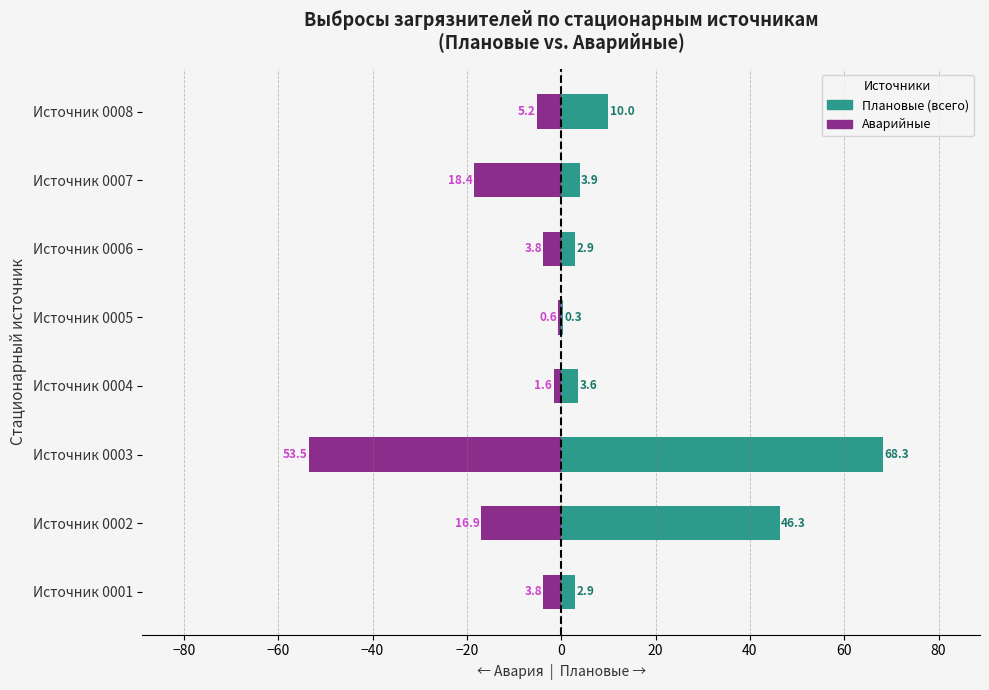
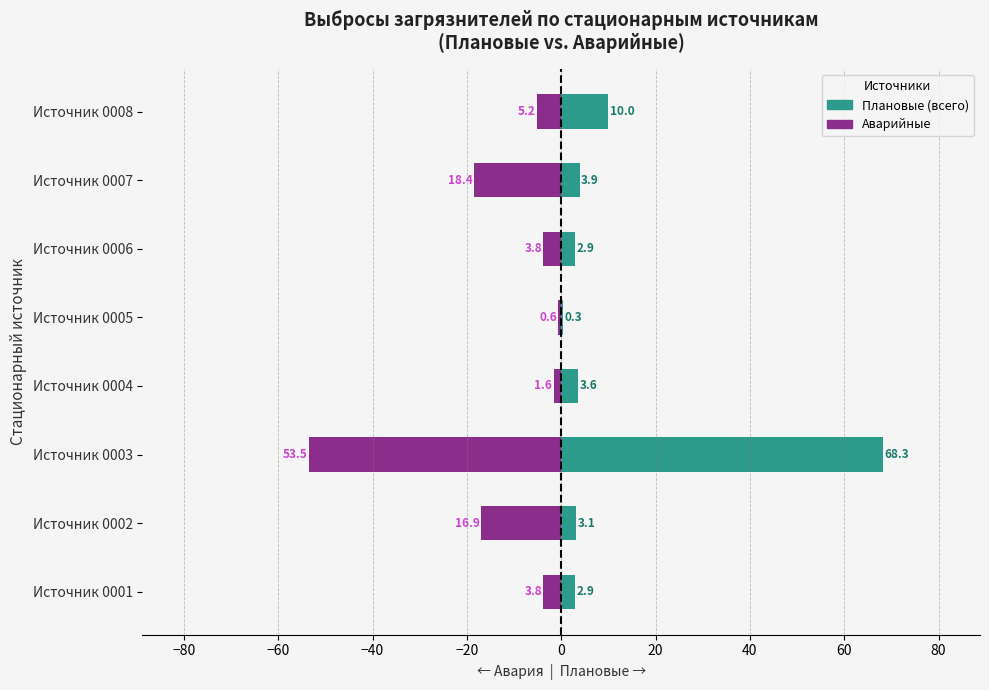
  {
    "Плановые (всего)": {
      "Источник 0008": 10.0,
      "Источник 0007": 3.9,
      "Источник 0006": 2.9,
      "Источник 0005": 0.3,
      "Источник 0004": 3.6,
      "Источник 0003": 68.3,
-     "Источник 0002": 46.3,
+     "Источник 0002": 3.1,
      "Источник 0001": 2.9
    }
  }
